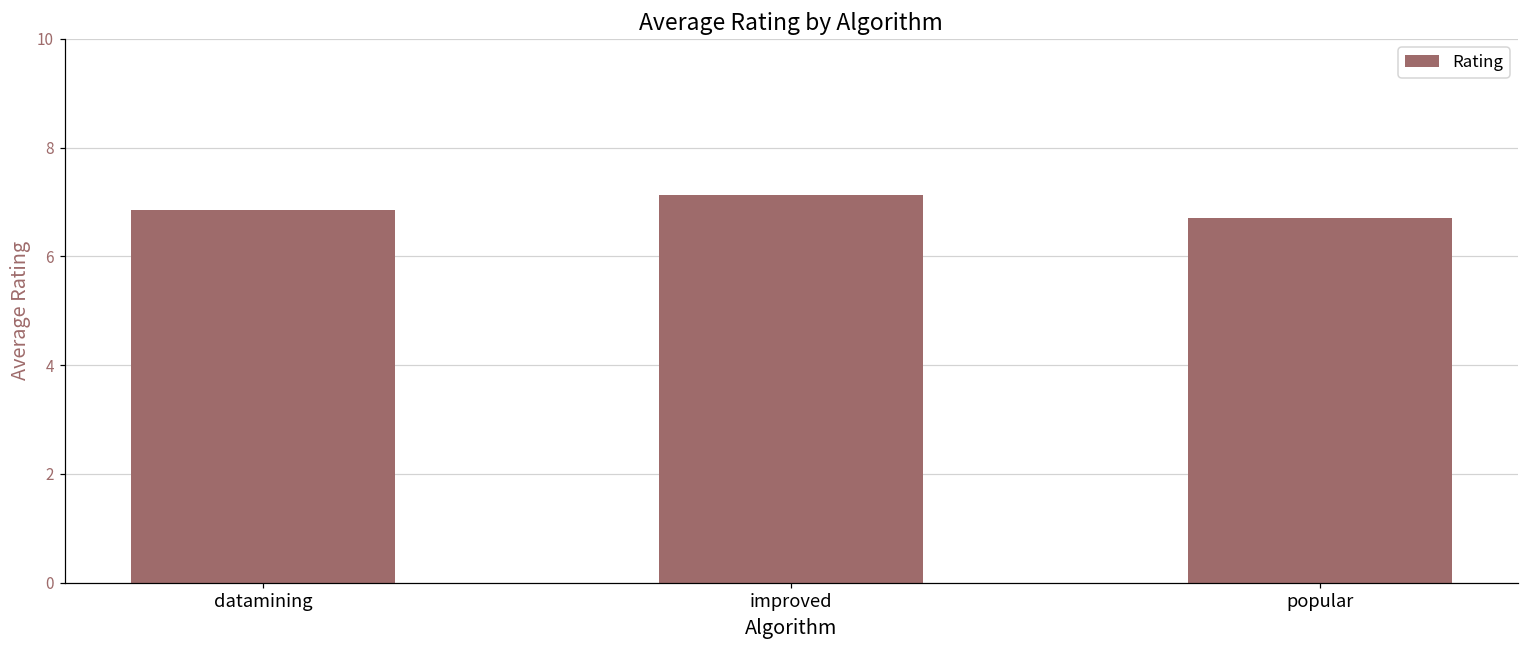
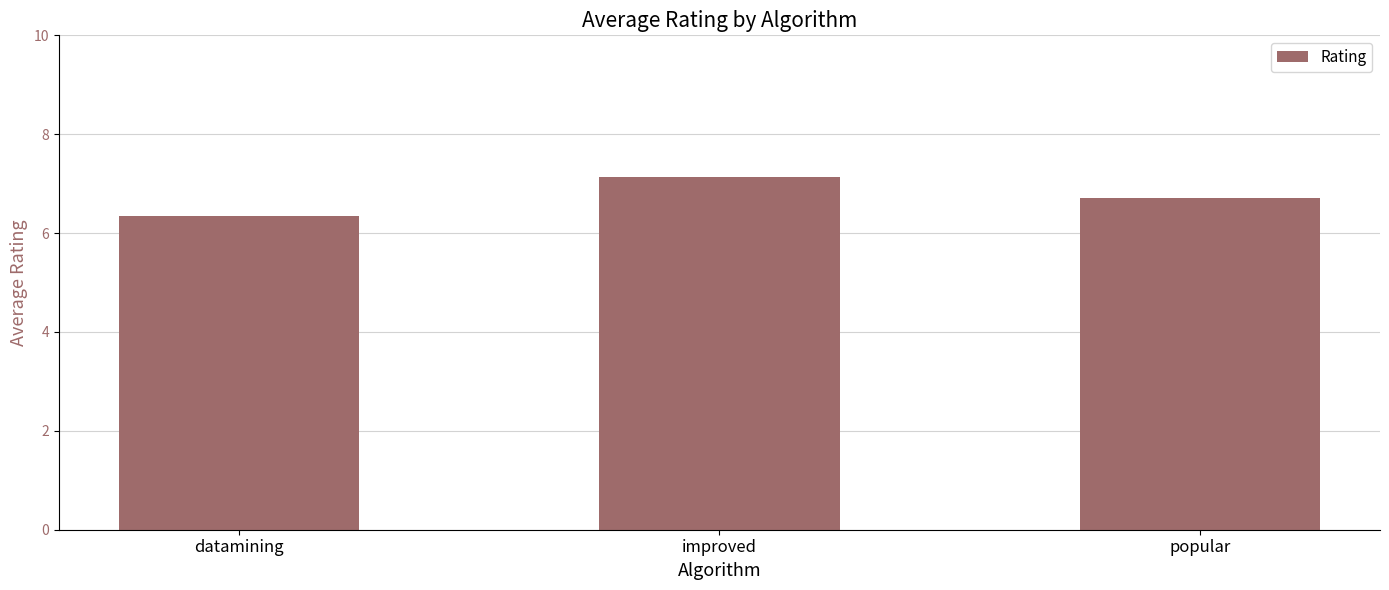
  {
-   "datamining": 6.9,
+   "datamining": 6.3,
    "improved": 7.1,
    "popular": 6.7
  }
